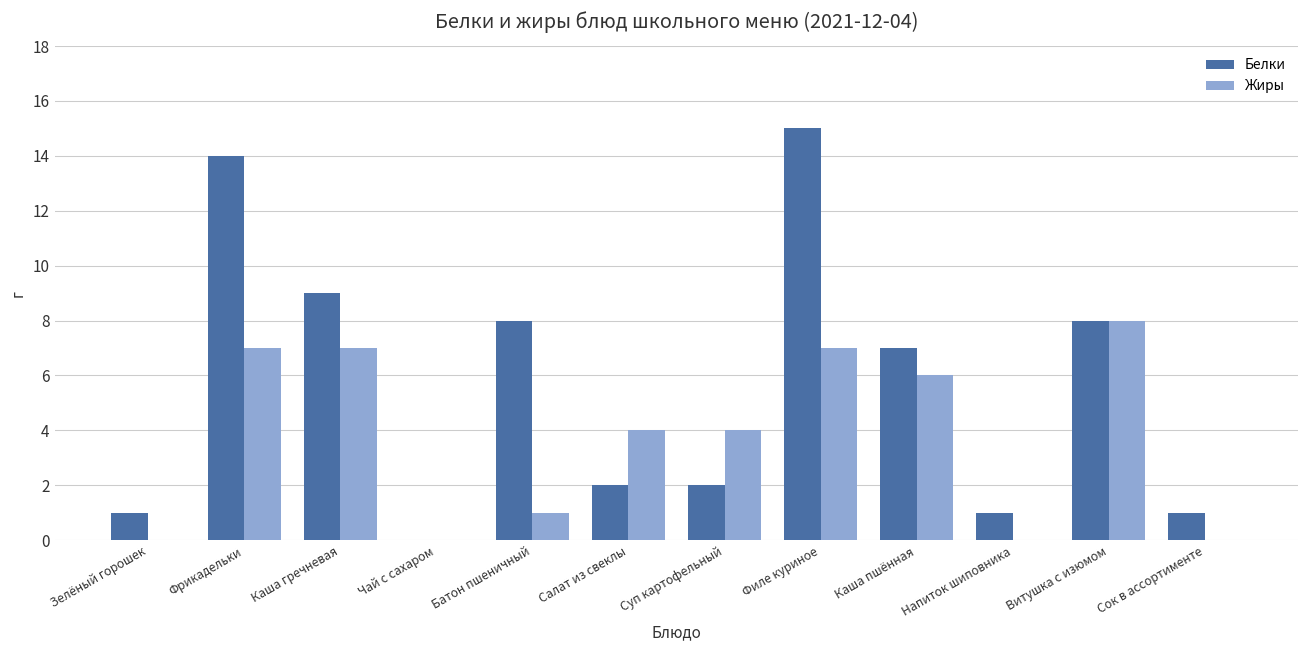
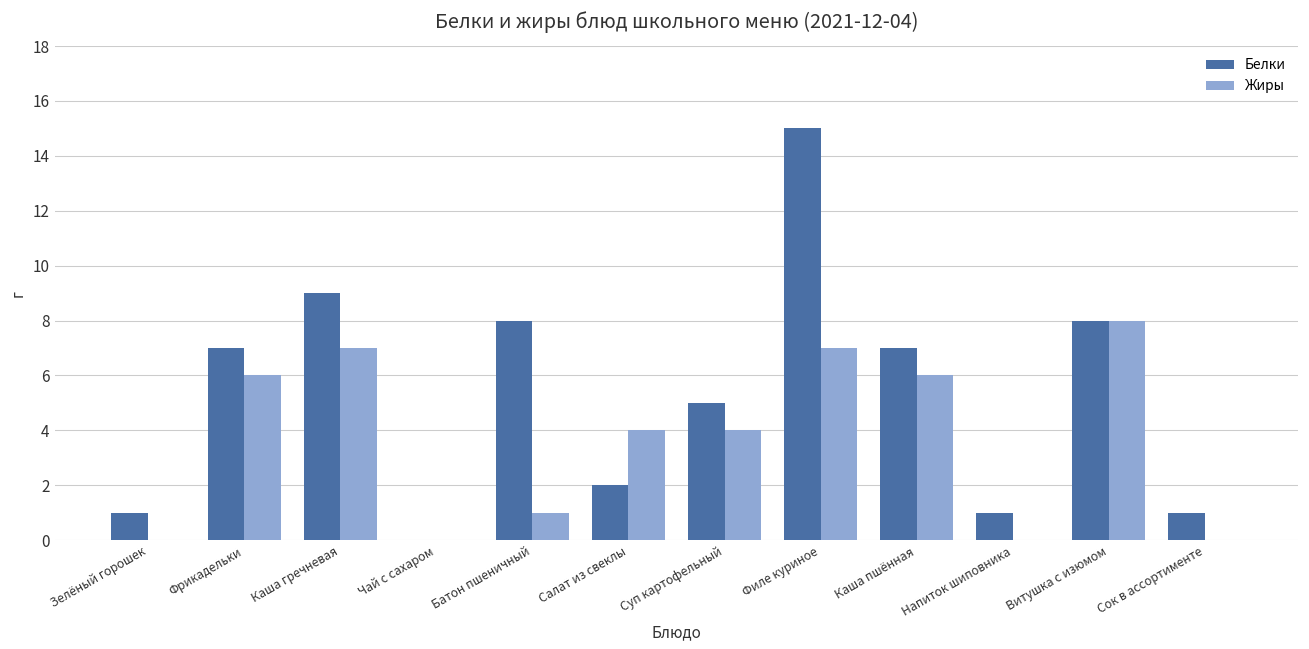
  {
    "Белки": {
      "Зелёный горошек": 1,
-     "Фрикадельки": 14,
+     "Фрикадельки": 7,
      "Каша гречневая": 9,
      "Чай с сахаром": 0,
      "Батон пшеничный": 8,
      "Салат из свеклы": 2,
-     "Суп картофельный": 2,
+     "Суп картофельный": 5,
      "Филе куриное": 15,
      "Каша пшённая": 7,
      "Напиток шиповника": 1,
      "Витушка с изюмом": 8,
      "Сок в ассортименте": 1
    },
    "Жиры": {
      "Зелёный горошек": 0,
-     "Фрикадельки": 7,
+     "Фрикадельки": 6,
      "Каша гречневая": 7,
      "Чай с сахаром": 0,
      "Батон пшеничный": 1,
      "Салат из свеклы": 4,
      "Суп картофельный": 4,
      "Филе куриное": 7,
      "Каша пшённая": 6,
      "Напиток шиповника": 0,
      "Витушка с изюмом": 8,
      "Сок в ассортименте": 0
    }
  }
